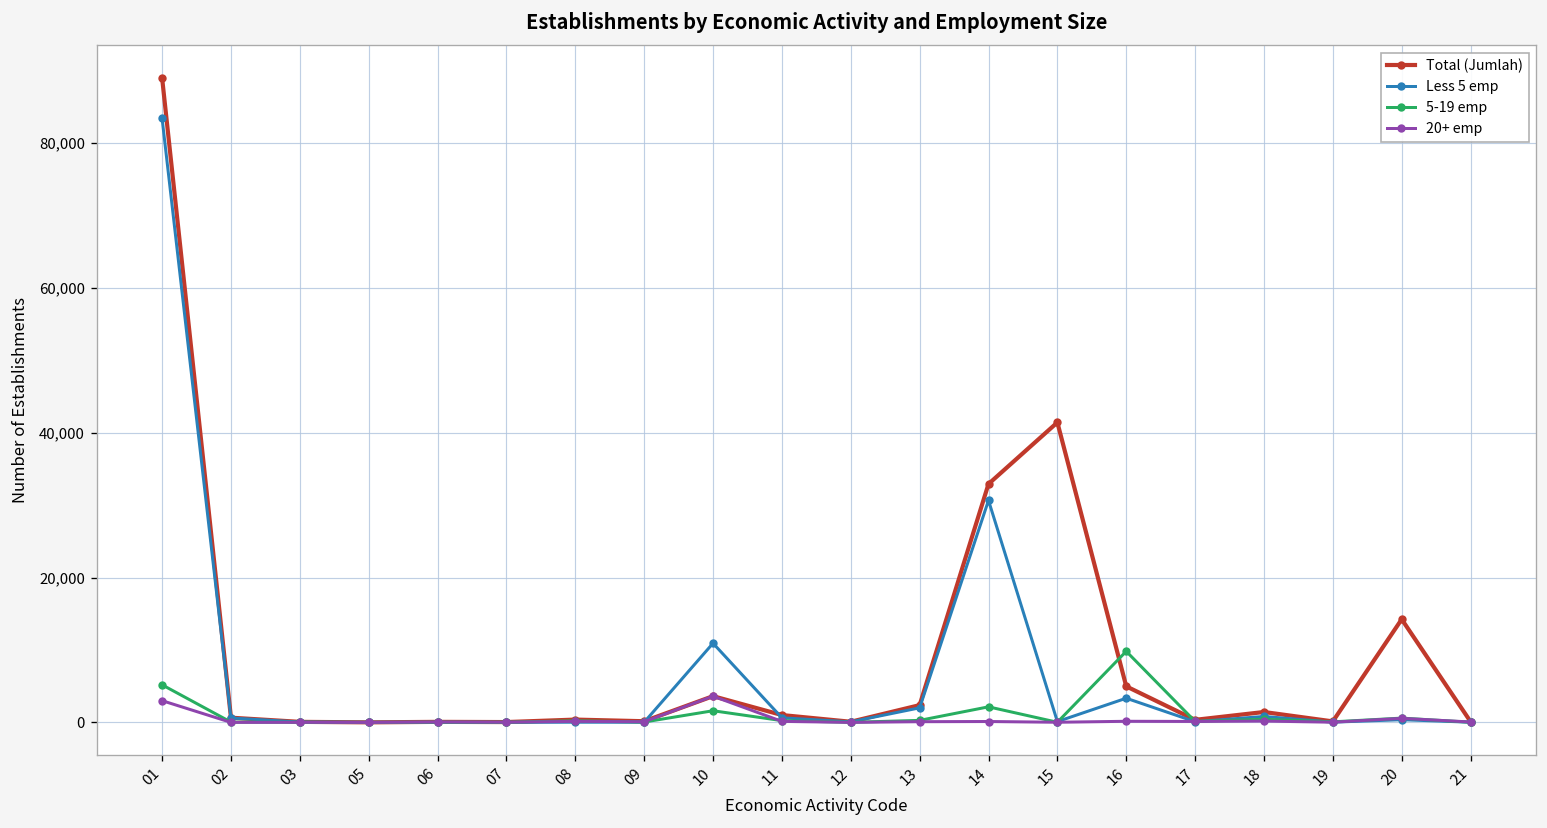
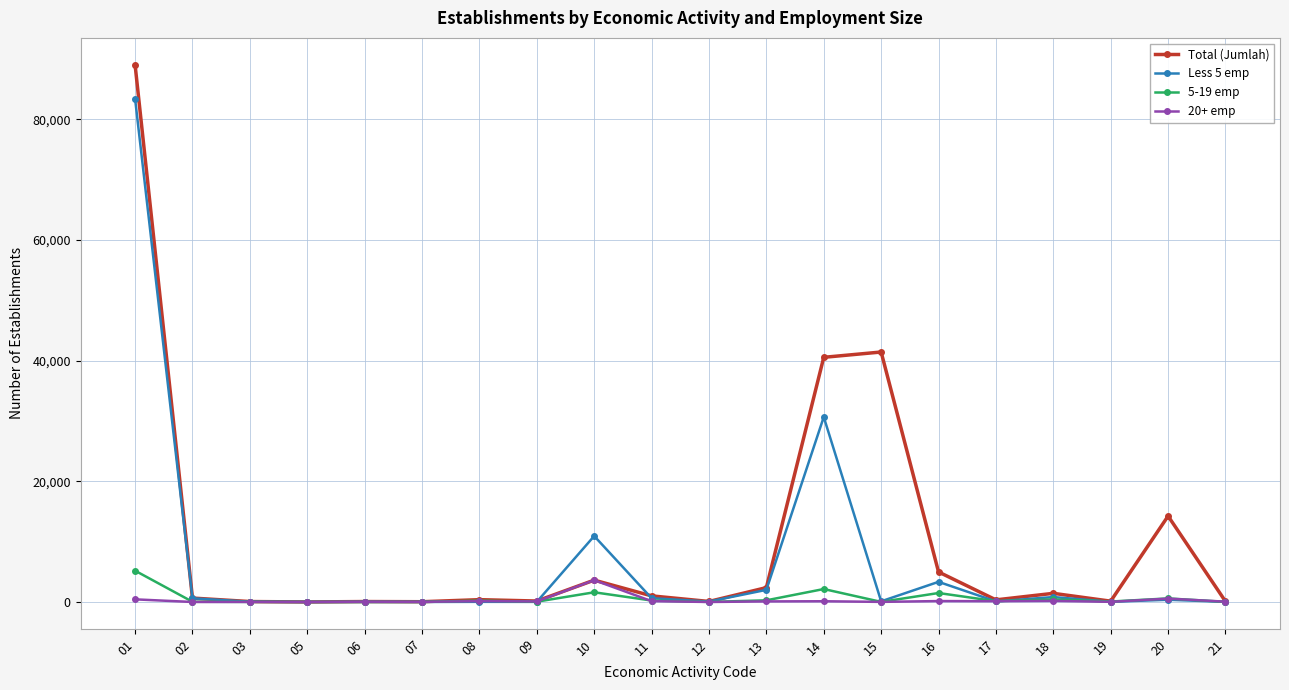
  {
    "Total (Jumlah)": {
      "01": "89,000",
-     "14": "33,000",
+     "14": "41,000",
      "15": "41,000",
      "16": "5,000",
      "18": "1,000",
      "20": "14,000"
    },
    "Less 5 emp": {
      "01": "83,000",
      "10": "11,000",
      "14": "31,000",
      "16": "3,000"
    },
    "5-19 emp": {
      "01": "5,000",
      "10": "2,000",
      "14": "2,000",
-     "16": "10,000"
+     "16": "1,000"
    },
    "20+ emp": {
-     "01": "3,000",
+     "01": "0",
      "14": "0",
      "16": "0"
    }
  }
